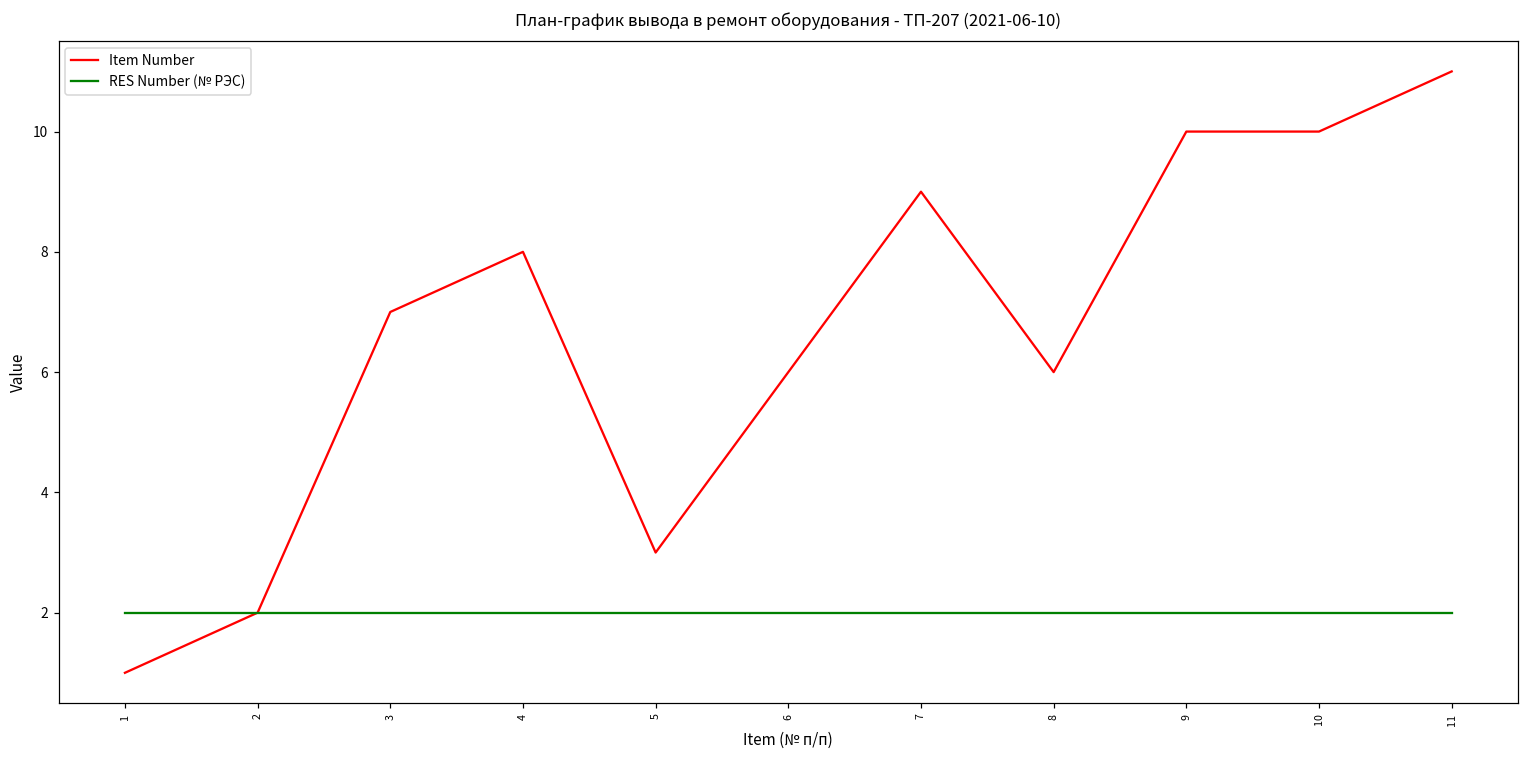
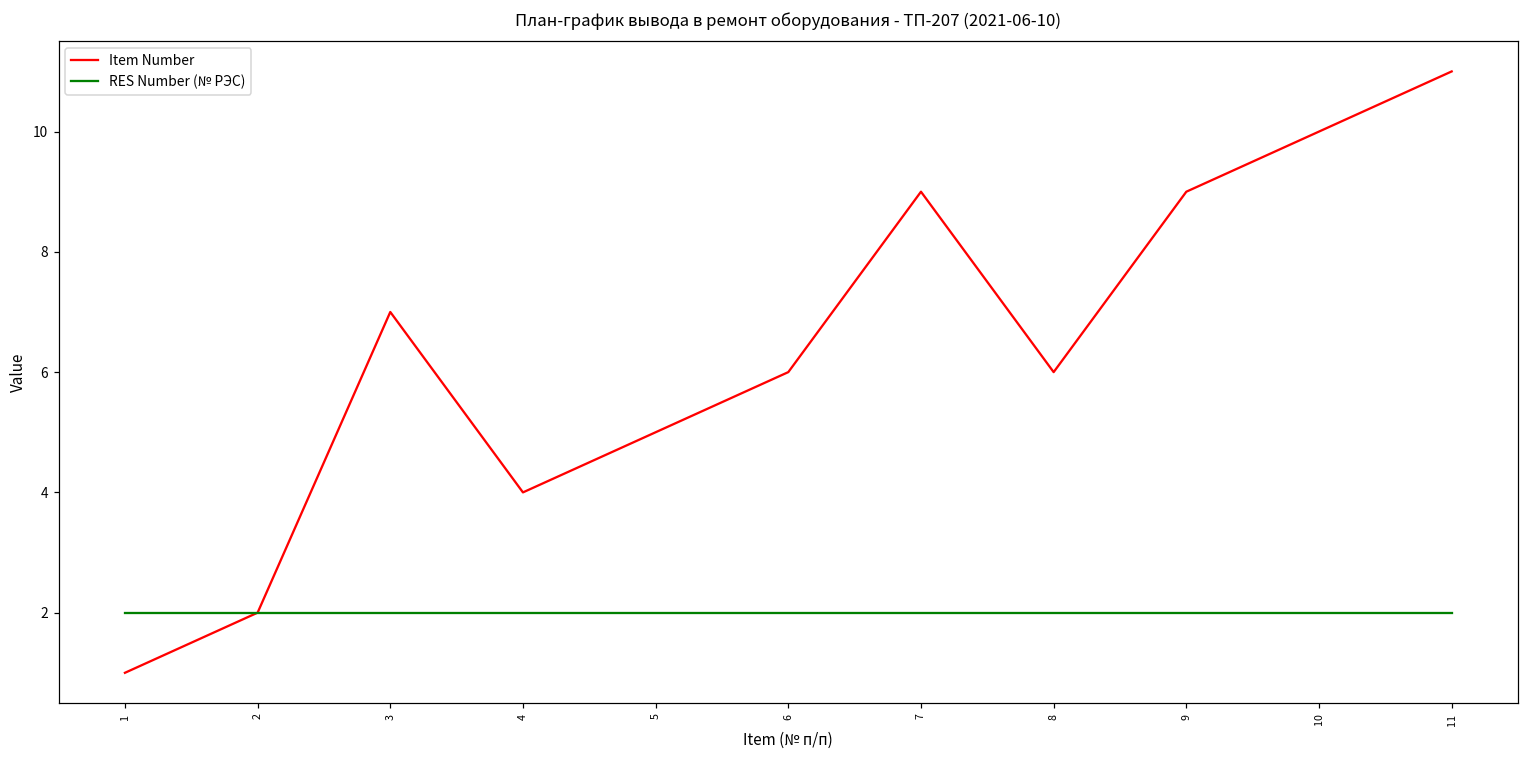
  {
    "Item Number": {
      "1": 1,
      "3": 7,
-     "4": 8,
-     "5": 3,
+     "4": 4,
+     "5": 5,
      "6": 6,
      "7": 9,
      "8": 6,
-     "9": 10,
+     "9": 9,
      "10": 10,
      "11": 11
    },
    "RES Number (№ РЭС)": {
      "1": 2,
      "3": 2,
      "4": 2,
      "5": 2,
      "6": 2,
      "7": 2,
      "8": 2,
      "9": 2,
      "10": 2,
      "11": 2
    }
  }
